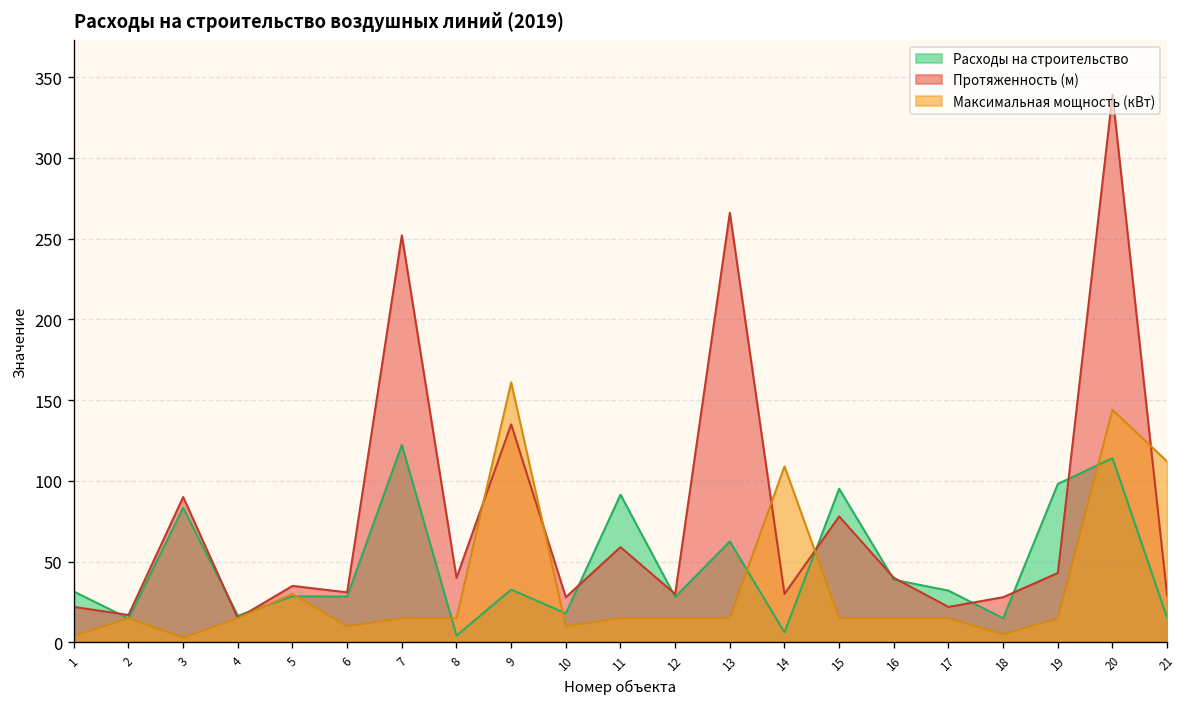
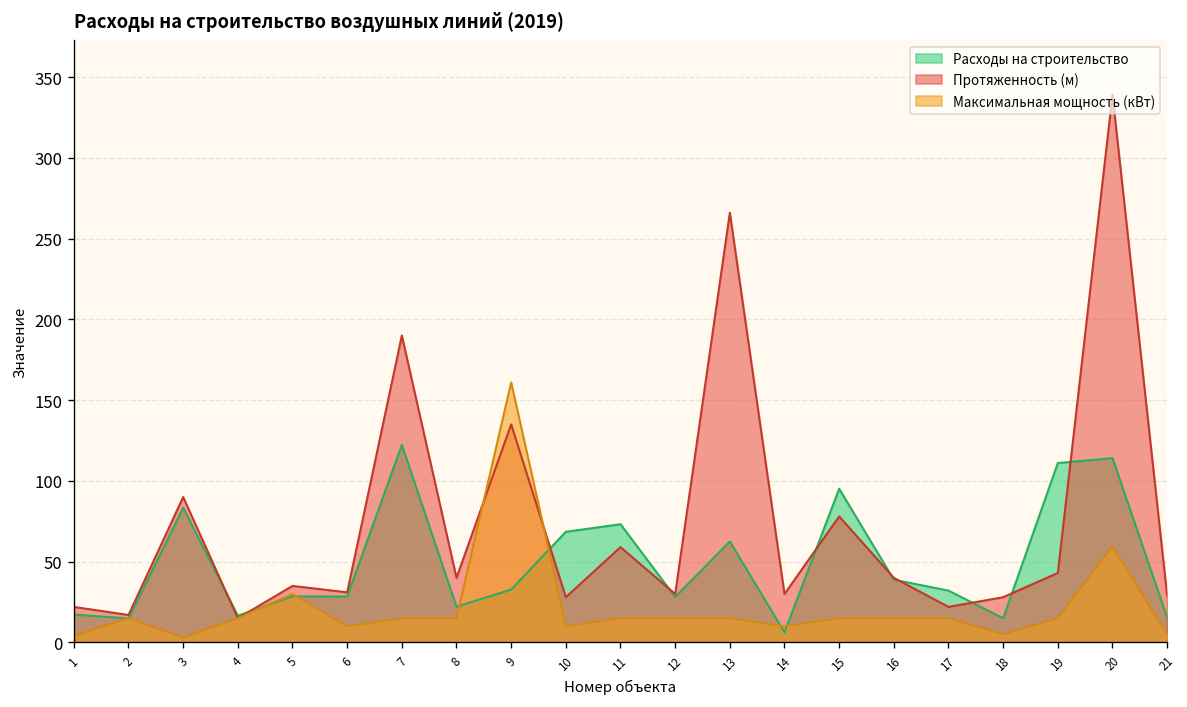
  {
    "Расходы на строительство": {
-     "1": 32,
+     "1": 17,
      "3": 83,
      "6": 28,
      "7": 122,
-     "8": 4,
+     "8": 22,
      "9": 33,
-     "10": 18,
-     "11": 91,
+     "10": 68,
+     "11": 73,
      "13": 63,
      "14": 6,
      "15": 95,
      "17": 32,
      "18": 15,
-     "19": 98,
+     "19": 111,
      "20": 114,
      "21": 15
    },
    "Протяженность (м)": {
      "1": 22,
      "2": 17,
      "3": 90,
      "5": 35,
      "6": 31,
-     "7": 252,
+     "7": 190,
      "8": 40,
      "9": 135,
      "10": 28,
      "11": 59,
      "13": 266,
      "14": 30,
      "15": 78,
      "17": 22,
      "18": 28,
      "19": 43,
      "21": 29
    },
    "Максимальная мощность (кВт)": {
      "1": 4,
      "3": 3,
      "6": 10,
      "7": 15,
      "8": 15,
      "9": 161,
      "10": 10,
      "11": 15,
      "12": 15,
      "13": 15,
-     "14": 109,
+     "14": 10,
      "15": 15,
      "16": 15,
      "17": 15,
      "18": 5,
      "19": 15,
-     "20": 144,
-     "21": 112
+     "20": 59,
+     "21": 5
    }
  }
